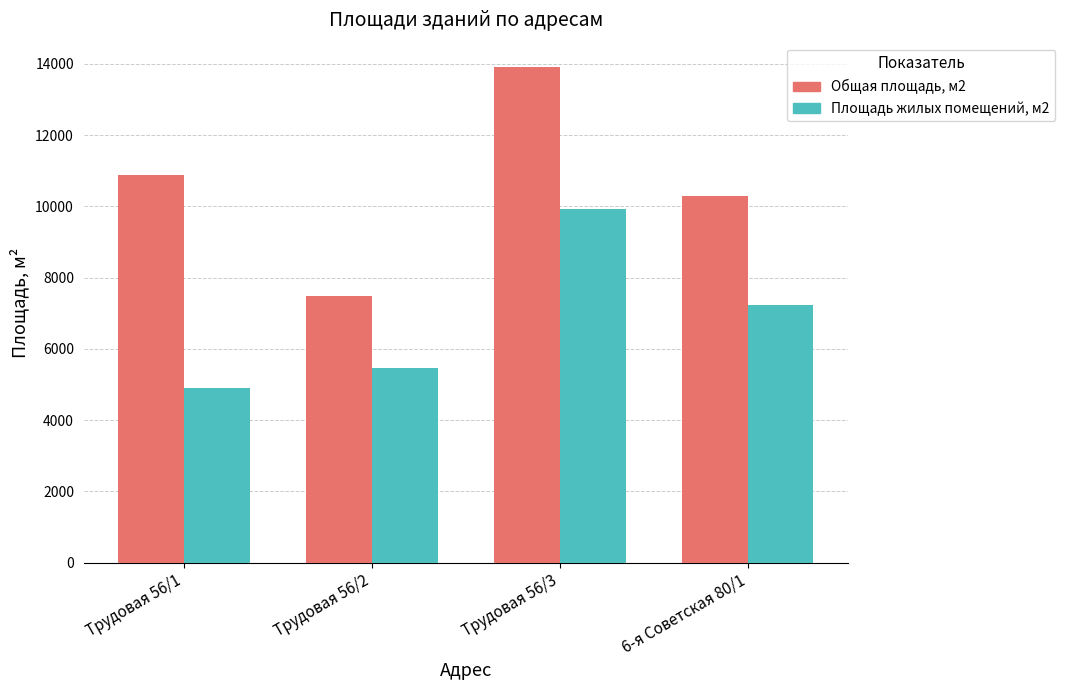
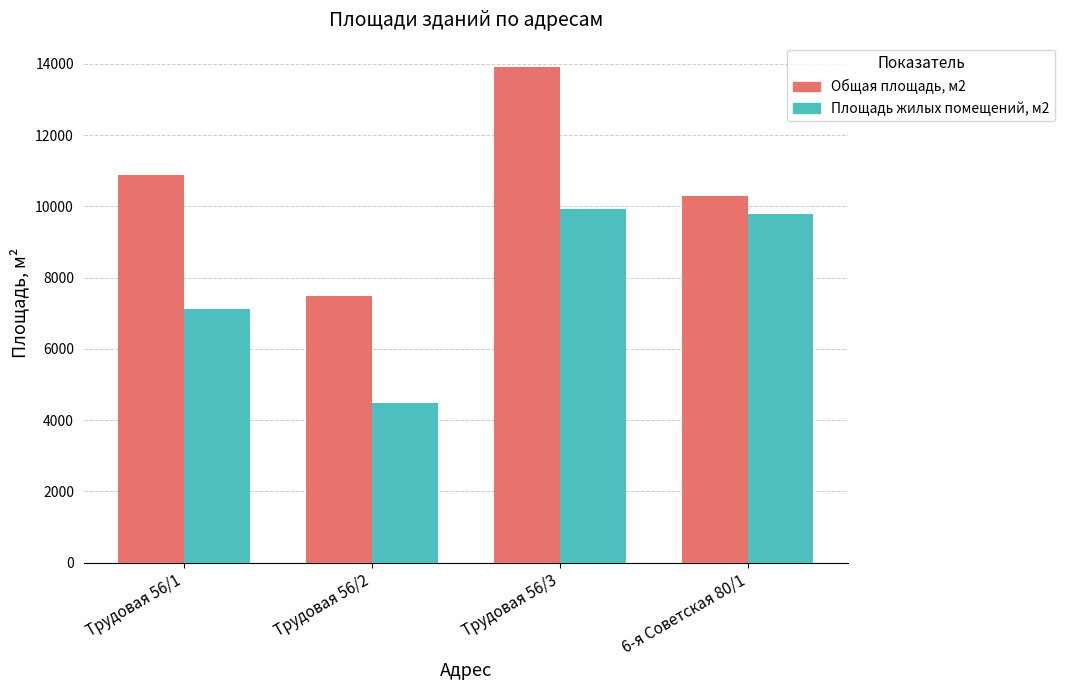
  {
    "Общая площадь, м2": {
      "Трудовая 56/1": 10900,
      "Трудовая 56/2": 7500,
      "Трудовая 56/3": 13900,
      "6-я Советская 80/1": 10300
    },
    "Площадь жилых помещений, м2": {
-     "Трудовая 56/1": 4900,
-     "Трудовая 56/2": 5500,
+     "Трудовая 56/1": 7100,
+     "Трудовая 56/2": 4500,
      "Трудовая 56/3": 9900,
-     "6-я Советская 80/1": 7200
+     "6-я Советская 80/1": 9800
    }
  }
